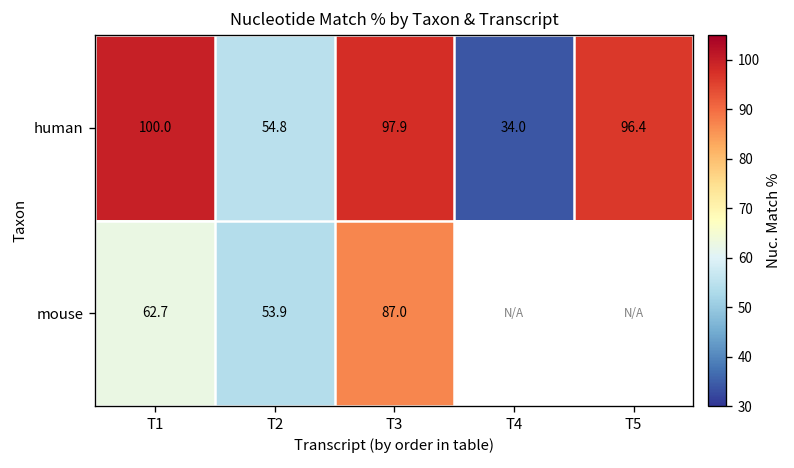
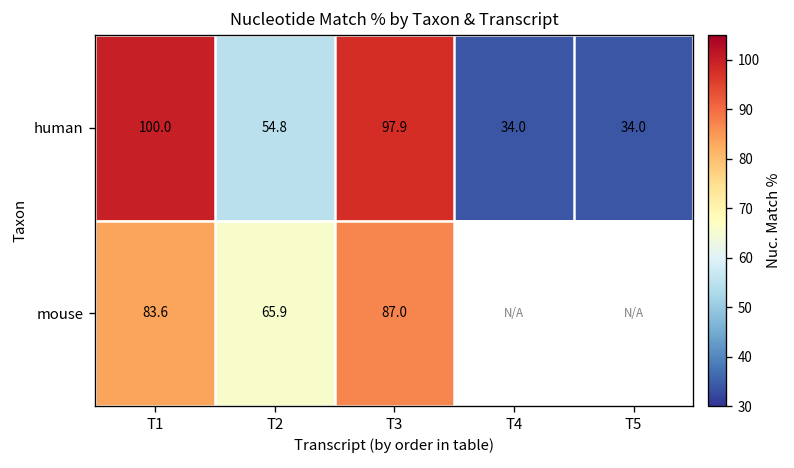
  {
    "human": {
      "T1": 100.0,
      "T2": 54.8,
      "T3": 97.9,
      "T4": 34.0,
-     "T5": 96.4
+     "T5": 34.0
    },
    "mouse": {
-     "T1": 62.7,
-     "T2": 53.9,
+     "T1": 83.6,
+     "T2": 65.9,
      "T3": 87.0
    }
  }
